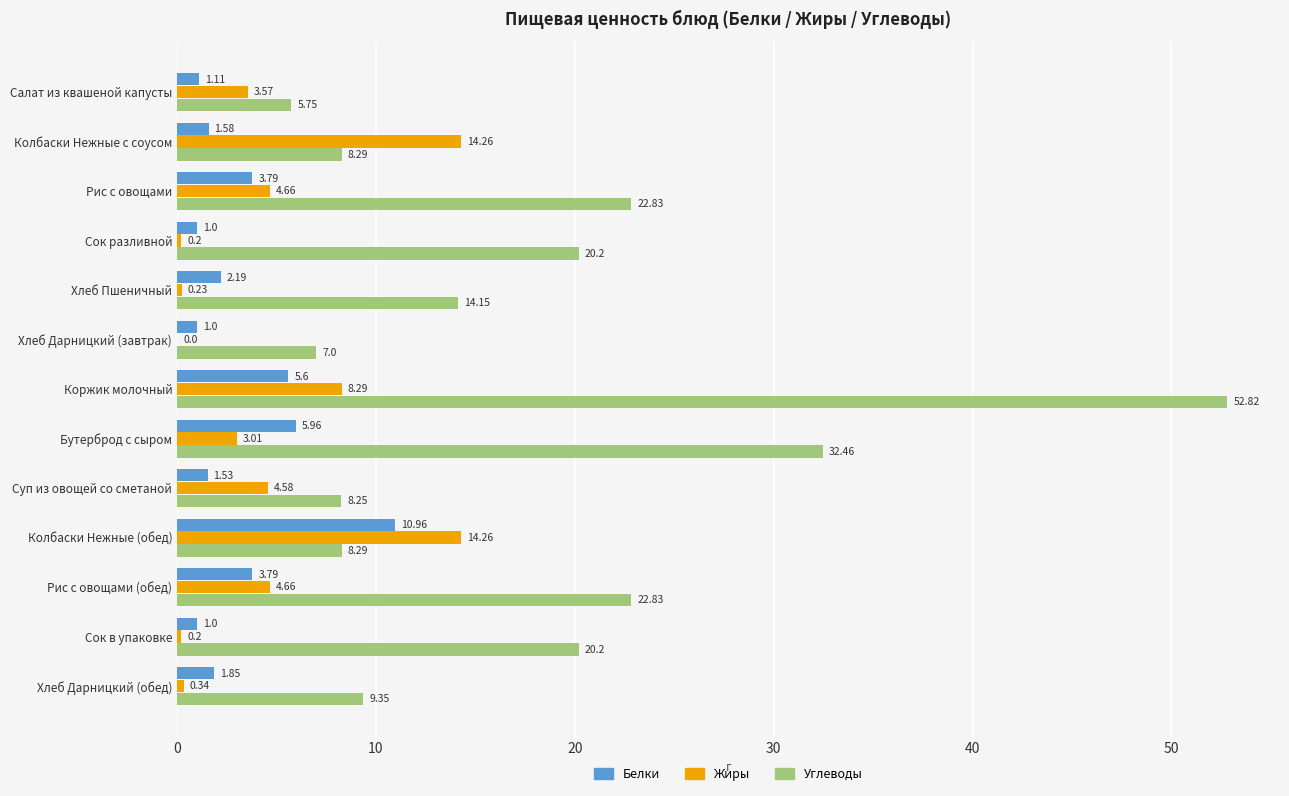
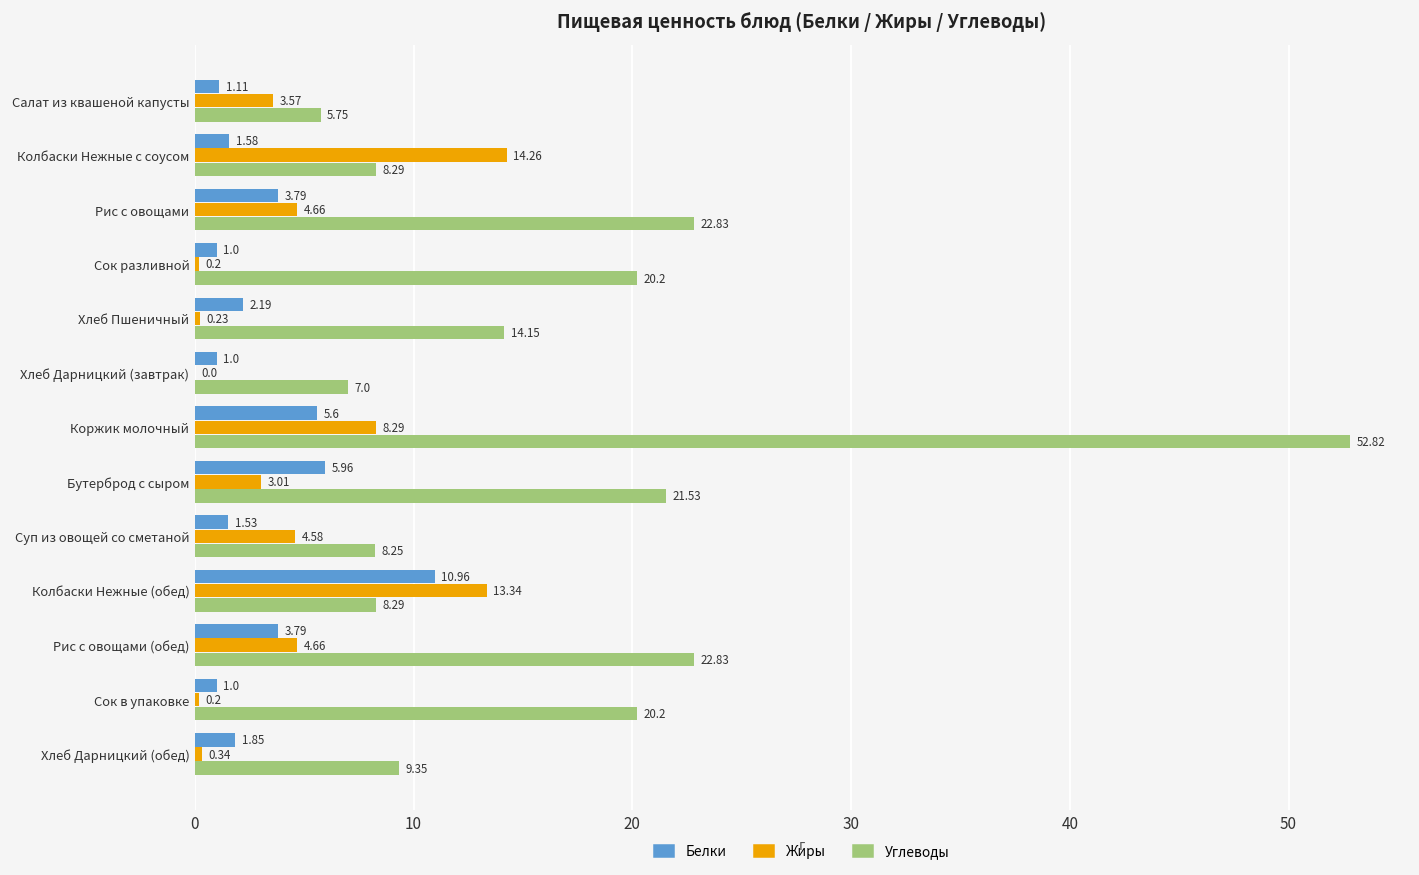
  {
    "Белки": {
      "Салат из квашеной капусты": 1.11,
      "Колбаски Нежные с соусом": 1.58,
      "Рис с овощами": 3.79,
      "Сок разливной": 1.0,
      "Хлеб Пшеничный": 2.19,
      "Хлеб Дарницкий (завтрак)": 1.0,
      "Коржик молочный": 5.6,
      "Бутерброд с сыром": 5.96,
      "Суп из овощей со сметаной": 1.53,
      "Колбаски Нежные (обед)": 10.96,
      "Рис с овощами (обед)": 3.79,
      "Сок в упаковке": 1.0,
      "Хлеб Дарницкий (обед)": 1.85
    },
    "Жиры": {
      "Салат из квашеной капусты": 3.57,
      "Колбаски Нежные с соусом": 14.26,
      "Рис с овощами": 4.66,
      "Сок разливной": 0.2,
      "Хлеб Пшеничный": 0.23,
      "Хлеб Дарницкий (завтрак)": 0.0,
      "Коржик молочный": 8.29,
      "Бутерброд с сыром": 3.01,
      "Суп из овощей со сметаной": 4.58,
-     "Колбаски Нежные (обед)": 14.26,
+     "Колбаски Нежные (обед)": 13.34,
      "Рис с овощами (обед)": 4.66,
      "Сок в упаковке": 0.2,
      "Хлеб Дарницкий (обед)": 0.34
    },
    "Углеводы": {
      "Салат из квашеной капусты": 5.75,
      "Колбаски Нежные с соусом": 8.29,
      "Рис с овощами": 22.83,
      "Сок разливной": 20.2,
      "Хлеб Пшеничный": 14.15,
      "Хлеб Дарницкий (завтрак)": 7.0,
      "Коржик молочный": 52.82,
-     "Бутерброд с сыром": 32.46,
+     "Бутерброд с сыром": 21.53,
      "Суп из овощей со сметаной": 8.25,
      "Колбаски Нежные (обед)": 8.29,
      "Рис с овощами (обед)": 22.83,
      "Сок в упаковке": 20.2,
      "Хлеб Дарницкий (обед)": 9.35
    }
  }
